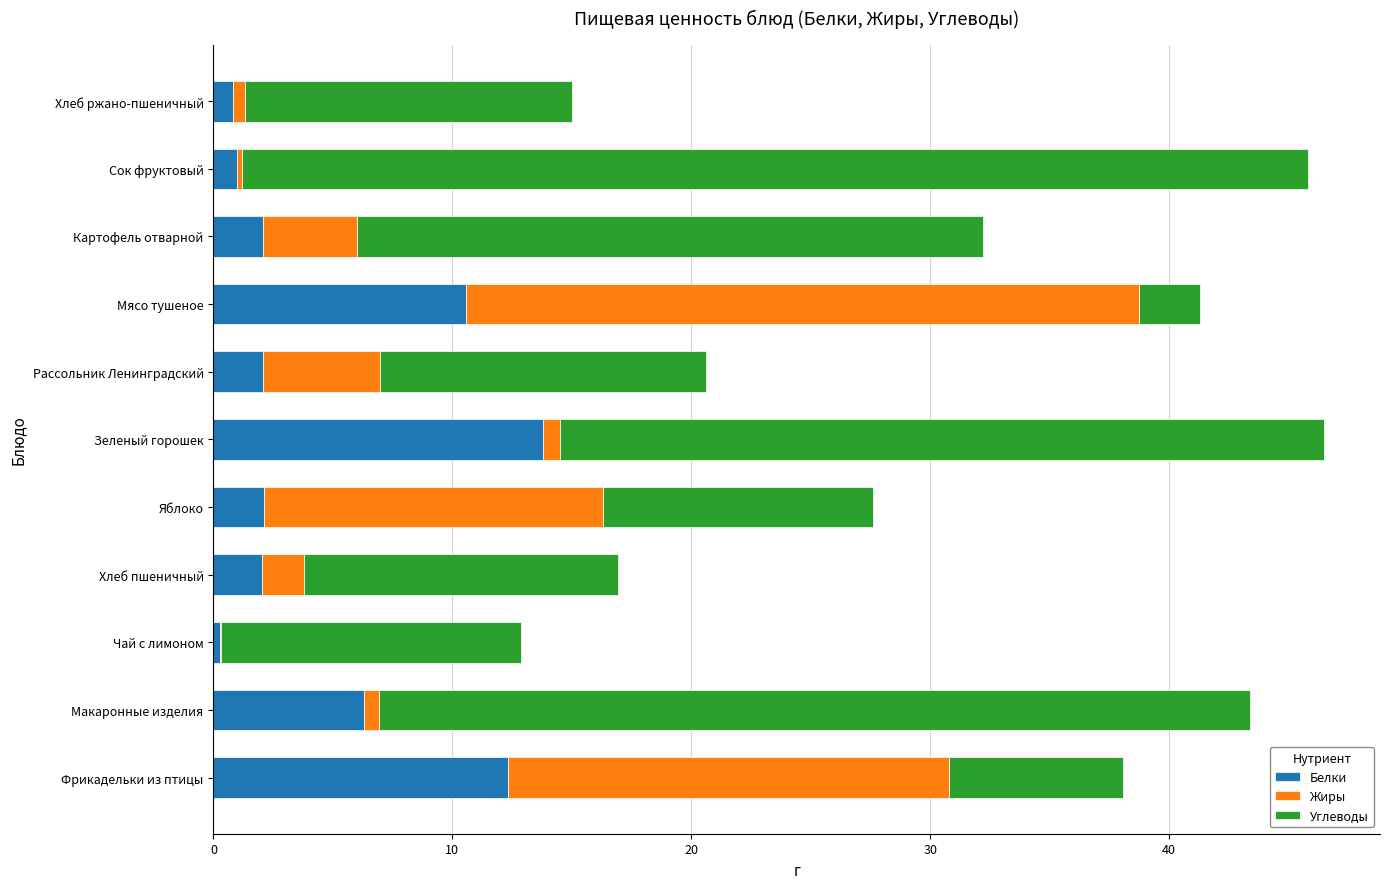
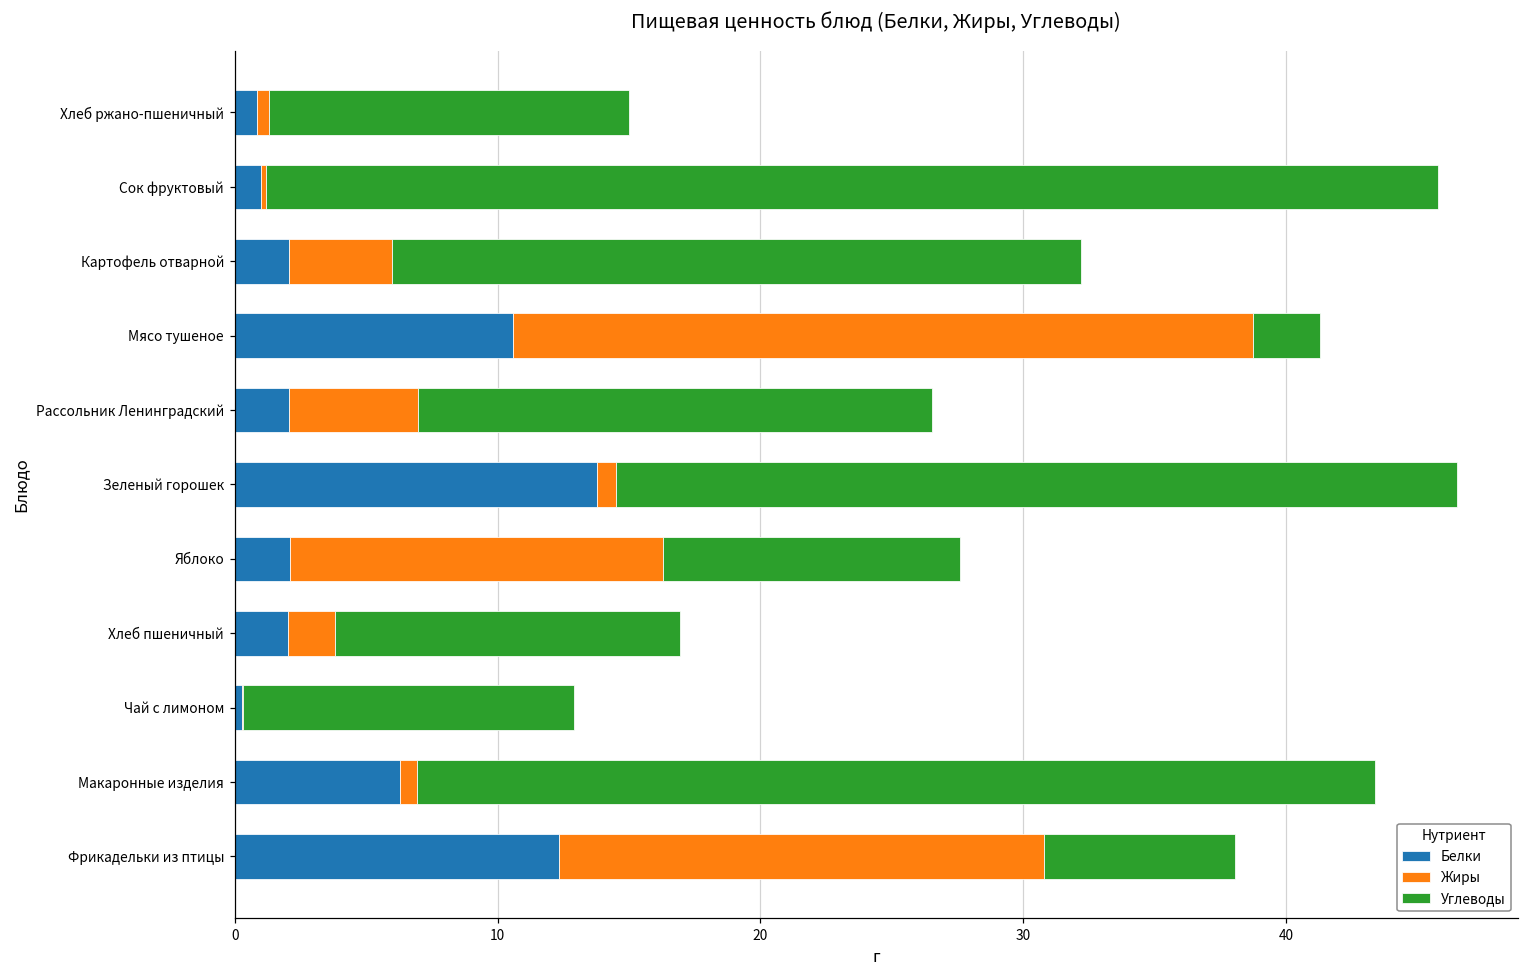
  {
    "Белки": {
      "Хлеб ржано-пшеничный": 0.8,
      "Сок фруктовый": 1.0,
      "Картофель отварной": 2.1,
      "Мясо тушеное": 10.6,
      "Рассольник Ленинградский": 2.1,
      "Зеленый горошек": 13.8,
      "Яблоко": 2.1,
      "Хлеб пшеничный": 2.0,
      "Чай с лимоном": 0.3,
      "Макаронные изделия": 6.3,
      "Фрикадельки из птицы": 12.3
    },
    "Жиры": {
      "Хлеб ржано-пшеничный": 0.5,
      "Сок фруктовый": 0.2,
      "Картофель отварной": 3.9,
      "Мясо тушеное": 28.2,
      "Рассольник Ленинградский": 4.9,
      "Зеленый горошек": 0.7,
      "Яблоко": 14.2,
      "Хлеб пшеничный": 1.8,
      "Макаронные изделия": 0.7,
      "Фрикадельки из птицы": 18.4
    },
    "Углеводы": {
      "Хлеб ржано-пшеничный": 13.7,
      "Сок фруктовый": 44.6,
      "Картофель отварной": 26.2,
      "Мясо тушеное": 2.6,
-     "Рассольник Ленинградский": 13.6,
+     "Рассольник Ленинградский": 19.6,
      "Зеленый горошек": 32.0,
      "Яблоко": 11.3,
      "Хлеб пшеничный": 13.1,
      "Чай с лимоном": 12.6,
      "Макаронные изделия": 36.5,
      "Фрикадельки из птицы": 7.3
    }
  }
